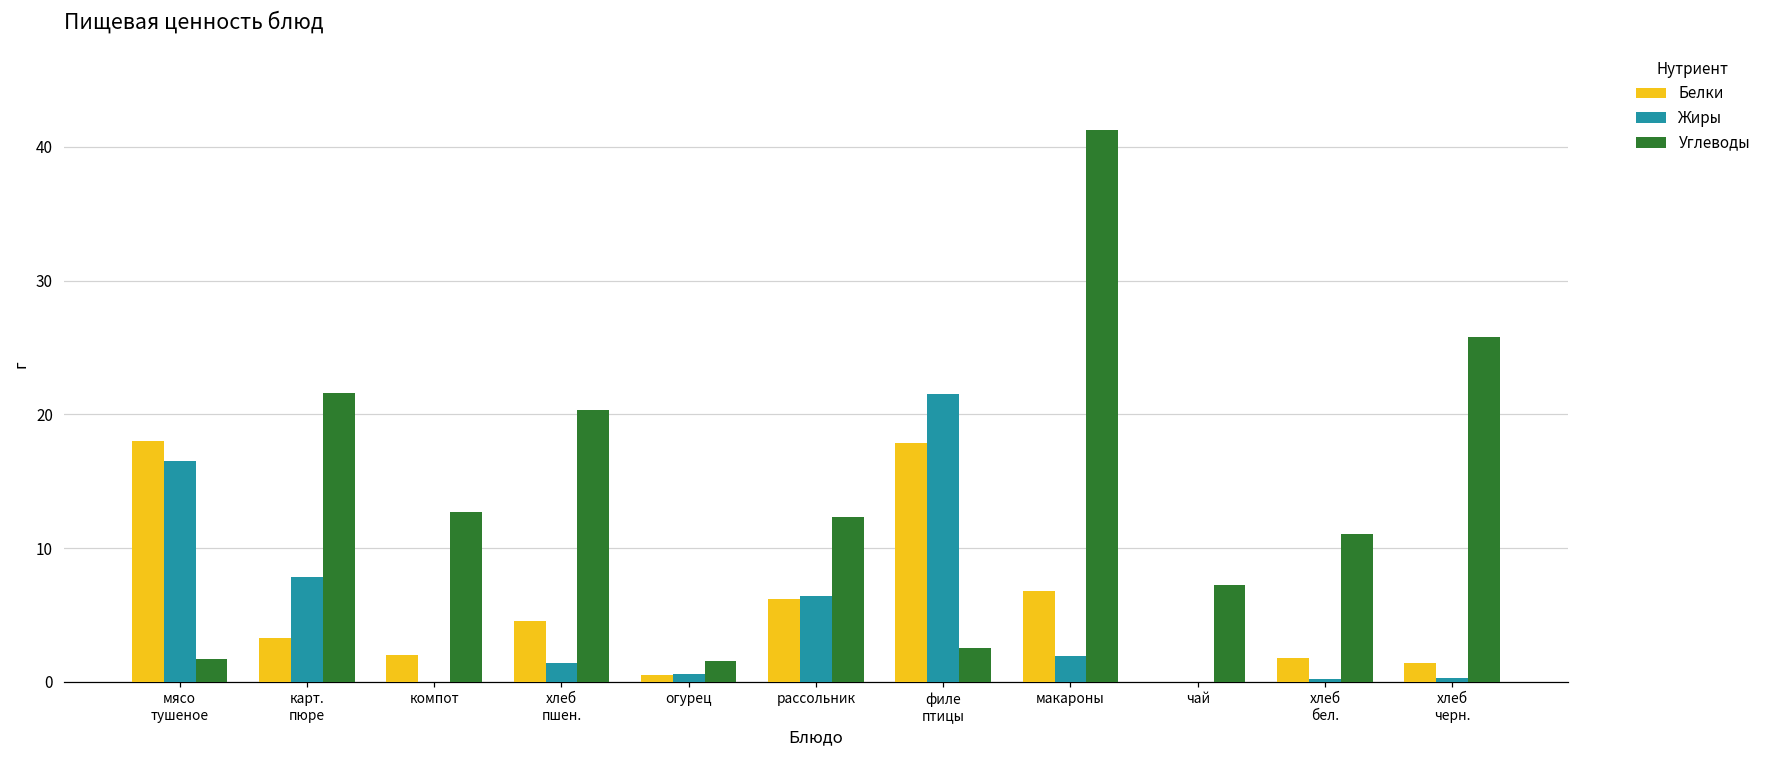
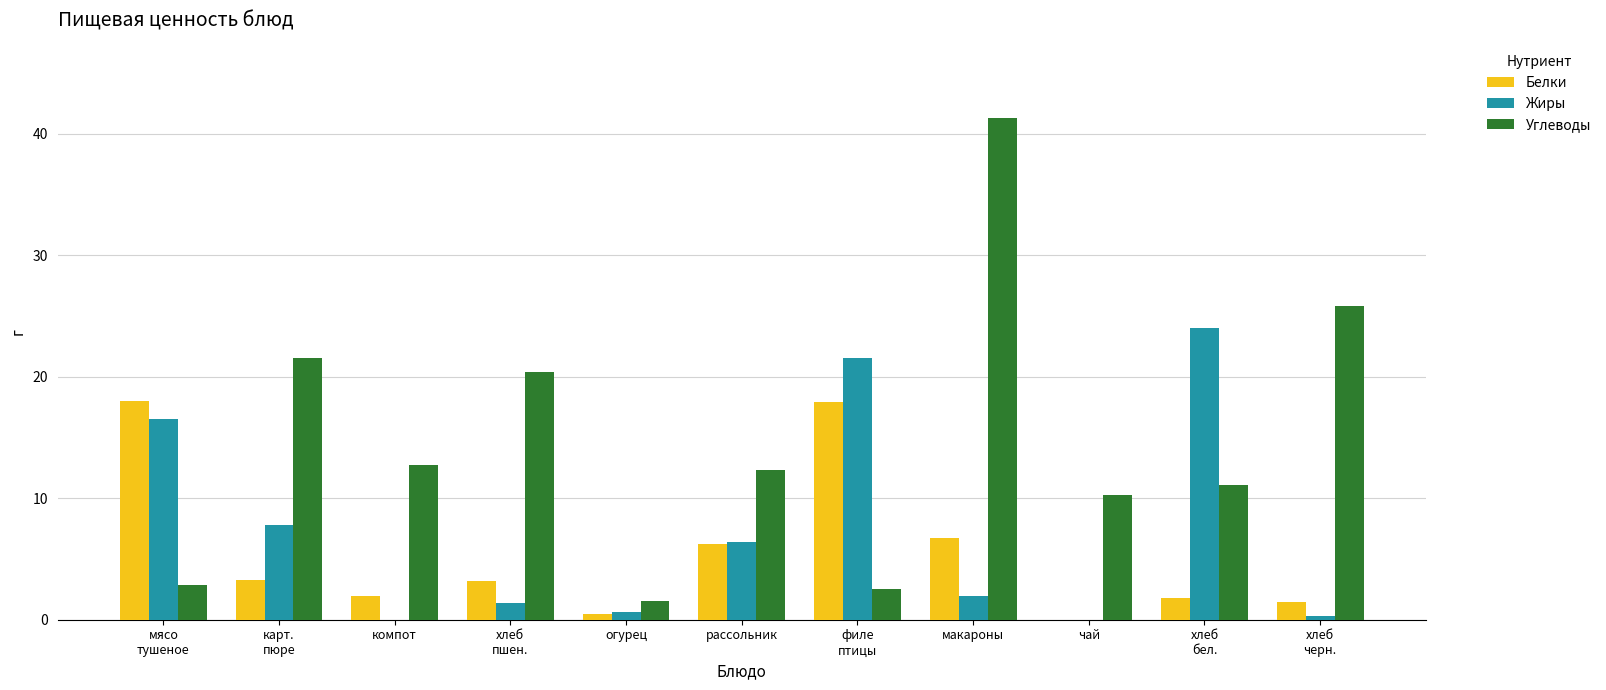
  {
    "Белки": {
      "мясо тушеное": 18.0,
      "карт. пюре": 3.3,
      "компот": 2.0,
-     "хлеб пшен.": 4.5,
+     "хлеб пшен.": 3.2,
      "огурец": 0.5,
      "рассольник": 6.2,
      "филе птицы": 17.9,
      "макароны": 6.8,
      "чай": 0.0,
      "хлеб бел.": 1.8,
      "хлеб черн.": 1.4
    },
    "Жиры": {
      "мясо тушеное": 16.5,
      "карт. пюре": 7.8,
      "компот": 0.0,
      "хлеб пшен.": 1.4,
      "огурец": 0.6,
      "рассольник": 6.4,
      "филе птицы": 21.5,
      "макароны": 2.0,
      "чай": 0.0,
-     "хлеб бел.": 0.2,
+     "хлеб бел.": 24.0,
      "хлеб черн.": 0.3
    },
    "Углеводы": {
-     "мясо тушеное": 1.7,
+     "мясо тушеное": 2.9,
      "карт. пюре": 21.6,
      "компот": 12.7,
      "хлеб пшен.": 20.4,
      "огурец": 1.6,
      "рассольник": 12.3,
      "филе птицы": 2.5,
      "макароны": 41.3,
-     "чай": 7.3,
+     "чай": 10.3,
      "хлеб бел.": 11.1,
      "хлеб черн.": 25.8
    }
  }
